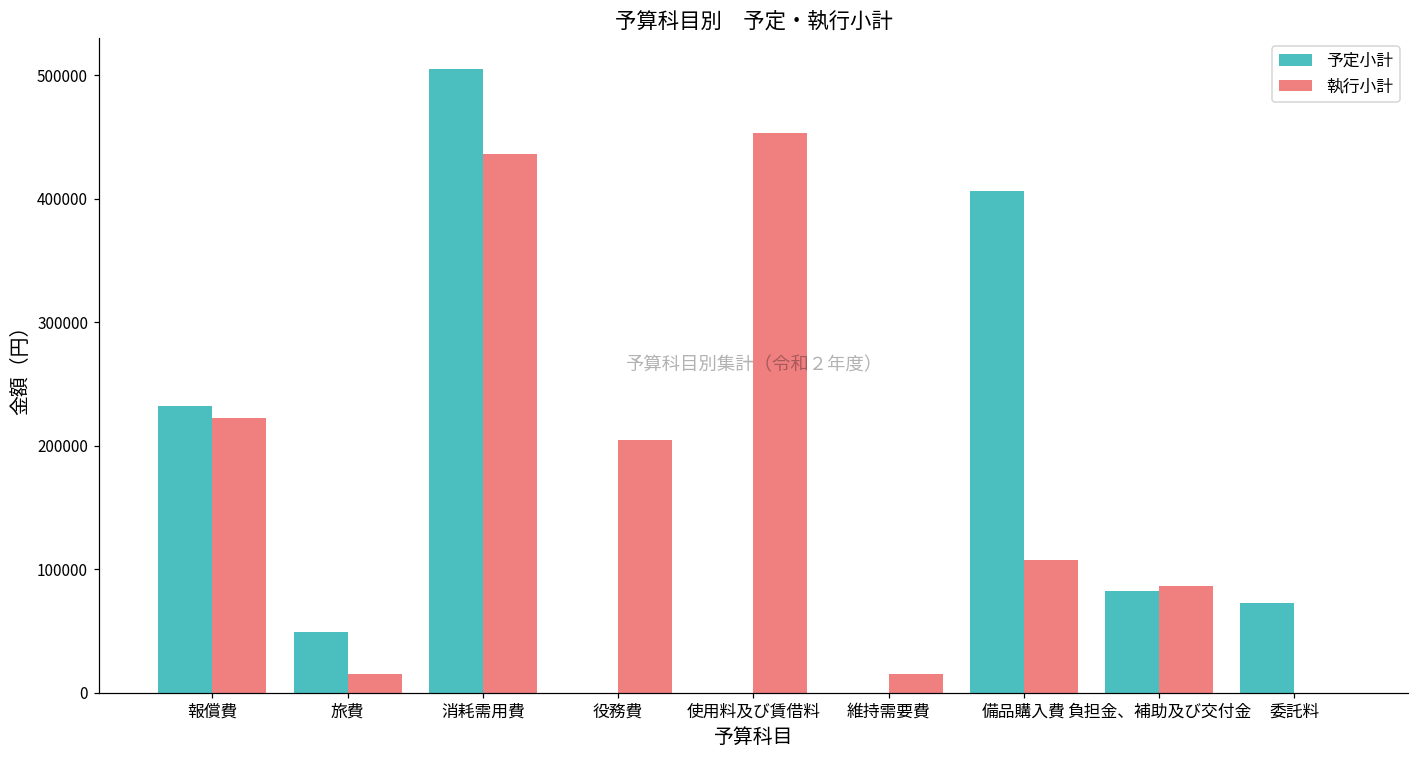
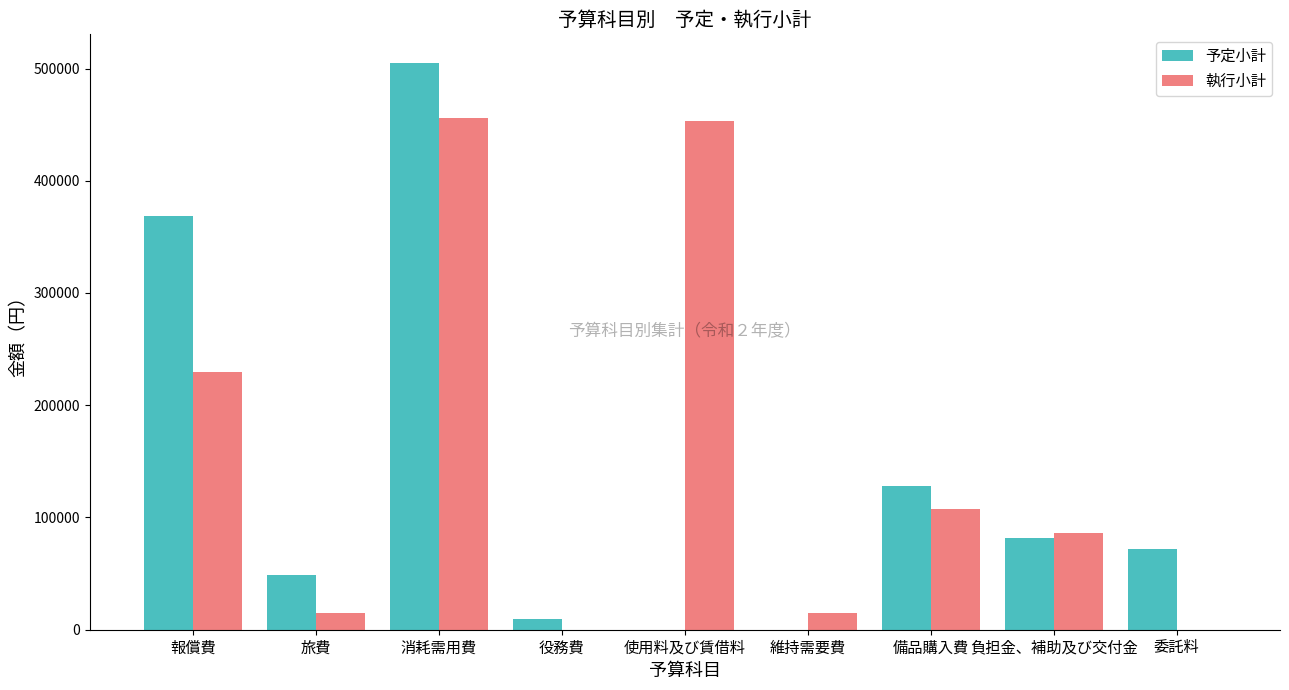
  {
    "予定小計": {
-     "報償費": 233000,
+     "報償費": 368000,
      "旅費": 49000,
      "消耗需用費": 505000,
-     "役務費": 0,
+     "役務費": 10000,
      "使用料及び賃借料": 0,
      "維持需要費": 0,
-     "備品購入費": 407000,
+     "備品購入費": 128000,
      "負担金、補助及び交付金": 82000,
      "委託料": 72000
    },
    "執行小計": {
-     "報償費": 223000,
+     "報償費": 230000,
      "旅費": 15000,
-     "消耗需用費": 436000,
-     "役務費": 204000,
+     "消耗需用費": 456000,
+     "役務費": 0,
      "使用料及び賃借料": 453000,
      "維持需要費": 15000,
      "備品購入費": 108000,
      "負担金、補助及び交付金": 86000,
      "委託料": 0
    }
  }
